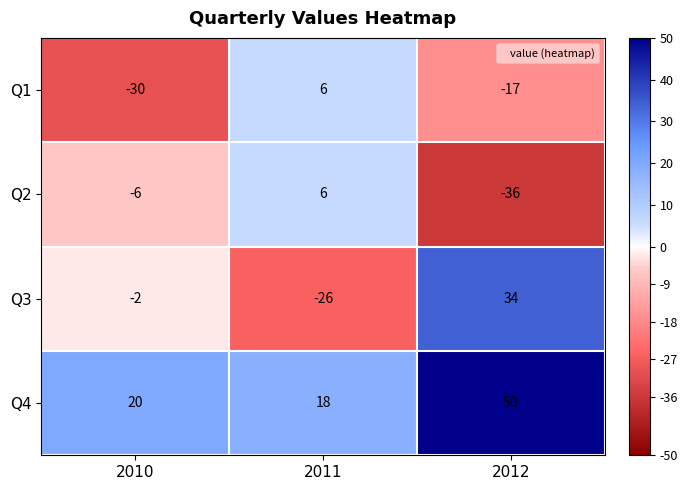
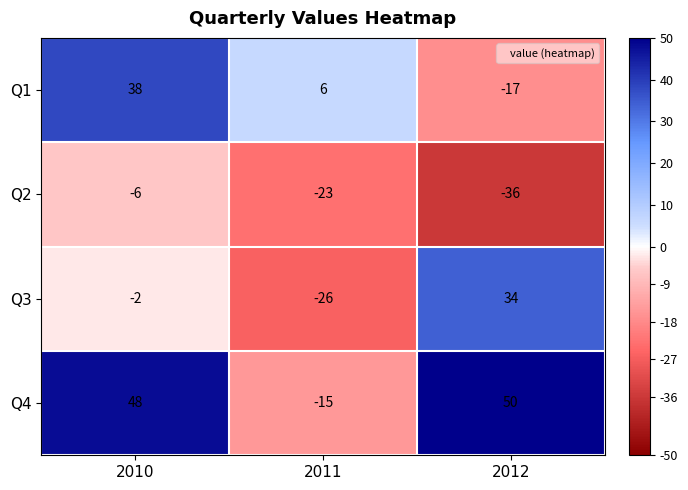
  {
    "Q1": {
-     "2010": -30,
+     "2010": 38,
      "2011": 6,
      "2012": -17
    },
    "Q2": {
      "2010": -6,
-     "2011": 6,
+     "2011": -23,
      "2012": -36
    },
    "Q3": {
      "2010": -2,
      "2011": -26,
      "2012": 34
    },
    "Q4": {
-     "2010": 20,
-     "2011": 18,
+     "2010": 48,
+     "2011": -15,
      "2012": 50
    }
  }
